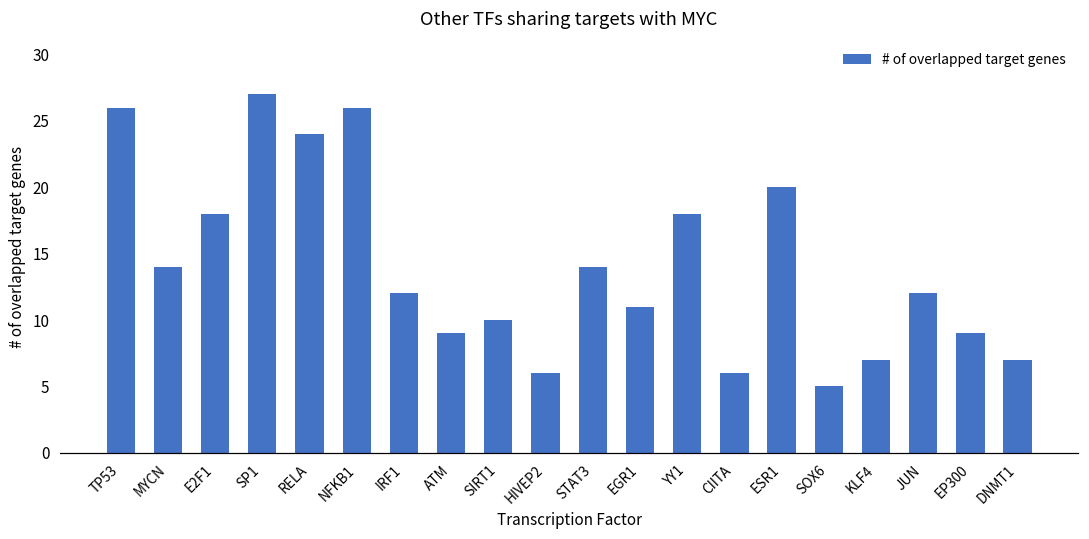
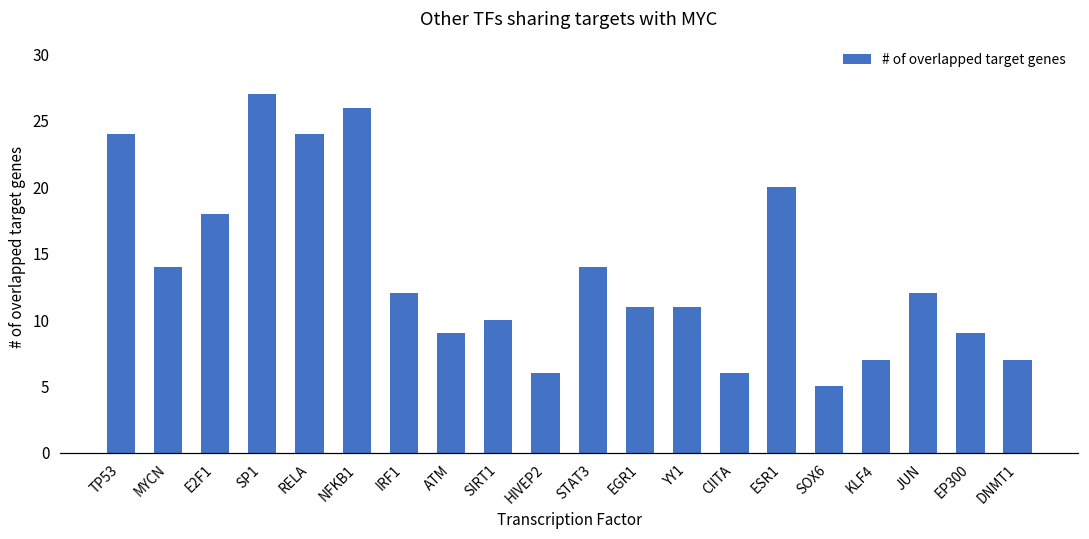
  {
-   "TP53": 26,
+   "TP53": 24,
    "MYCN": 14,
    "E2F1": 18,
    "SP1": 27,
    "RELA": 24,
    "NFKB1": 26,
    "IRF1": 12,
    "ATM": 9,
    "SIRT1": 10,
    "HIVEP2": 6,
    "STAT3": 14,
    "EGR1": 11,
-   "YY1": 18,
+   "YY1": 11,
    "CIITA": 6,
    "ESR1": 20,
    "SOX6": 5,
    "KLF4": 7,
    "JUN": 12,
    "EP300": 9,
    "DNMT1": 7
  }
